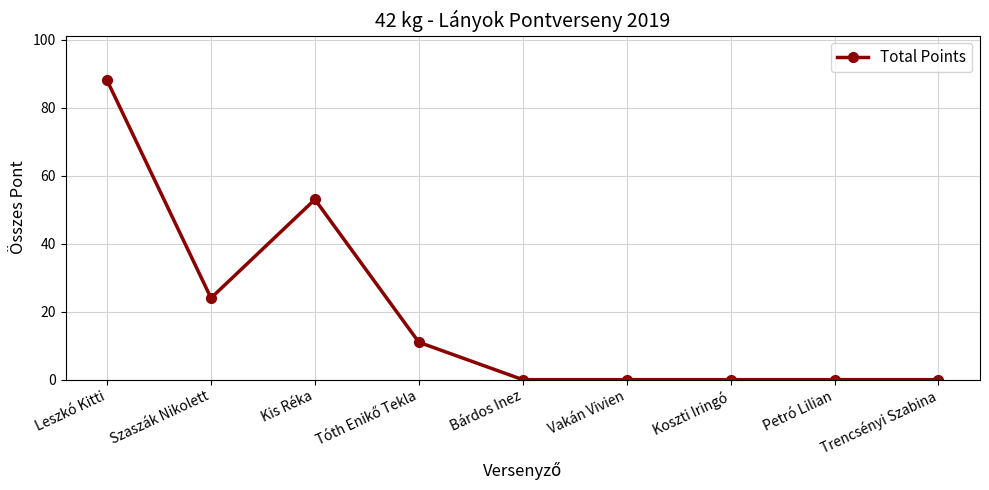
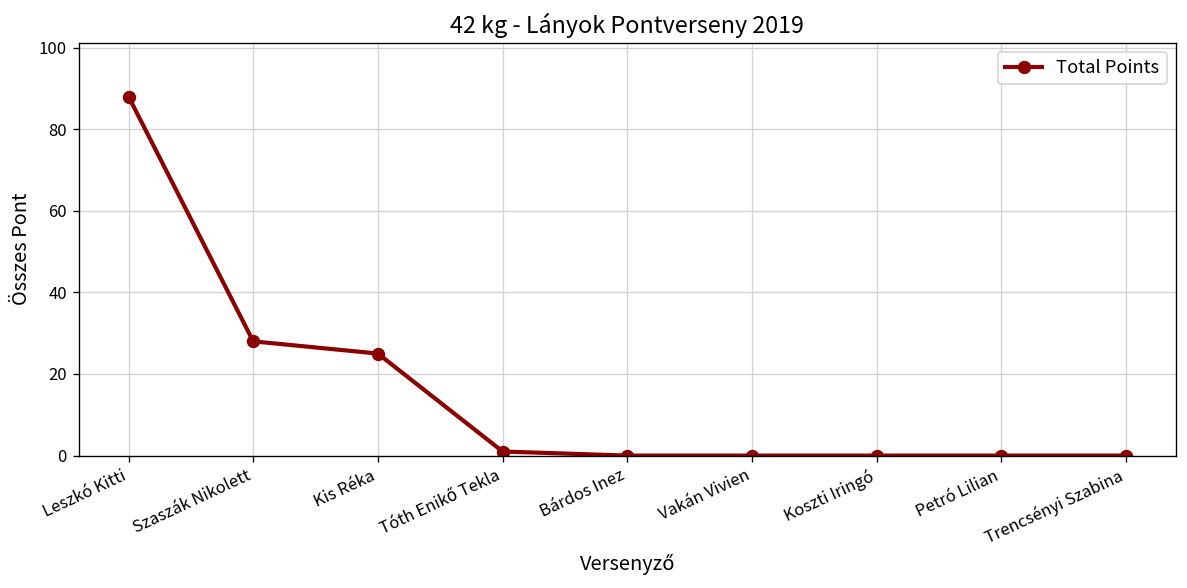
  {
    "Leszkó Kitti": 88,
-   "Szaszák Nikolett": 24,
-   "Kis Réka": 53,
-   "Tóth Enikő Tekla": 11,
+   "Szaszák Nikolett": 28,
+   "Kis Réka": 25,
+   "Tóth Enikő Tekla": 1,
    "Bárdos Inez": 0,
    "Vakán Vivien": 0,
    "Koszti Iringó": 0,
    "Petró Lilian": 0,
    "Trencsényi Szabina": 0
  }
